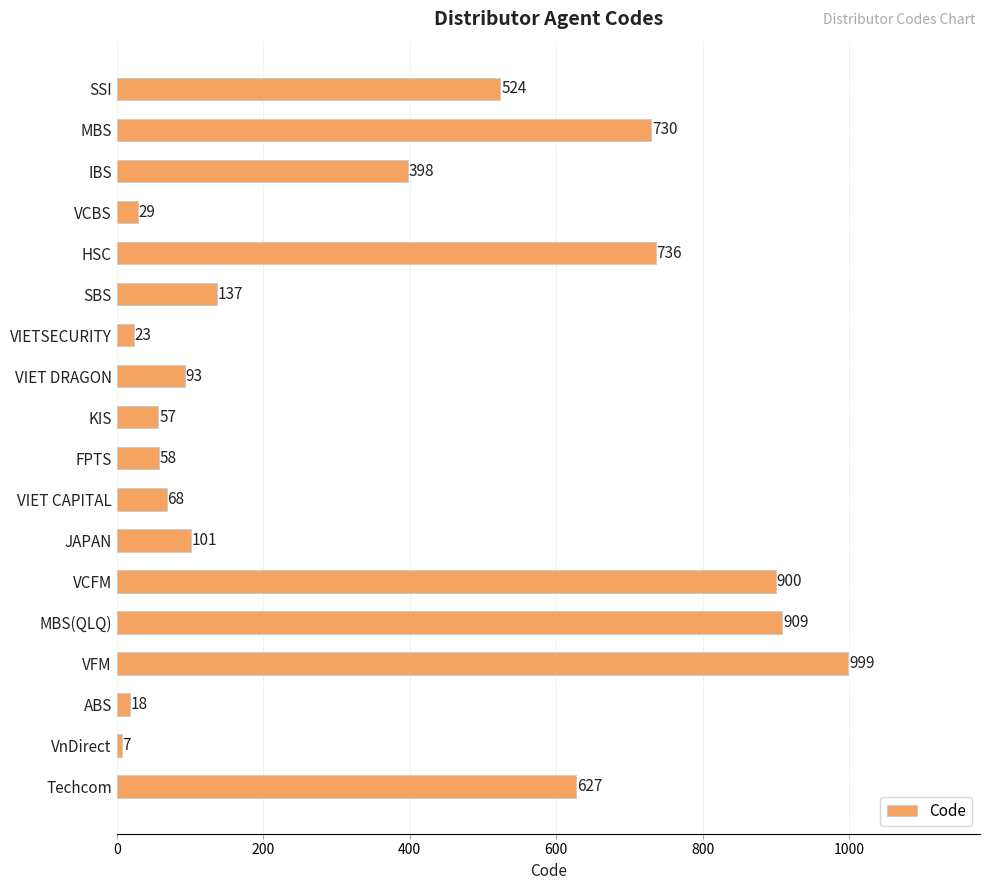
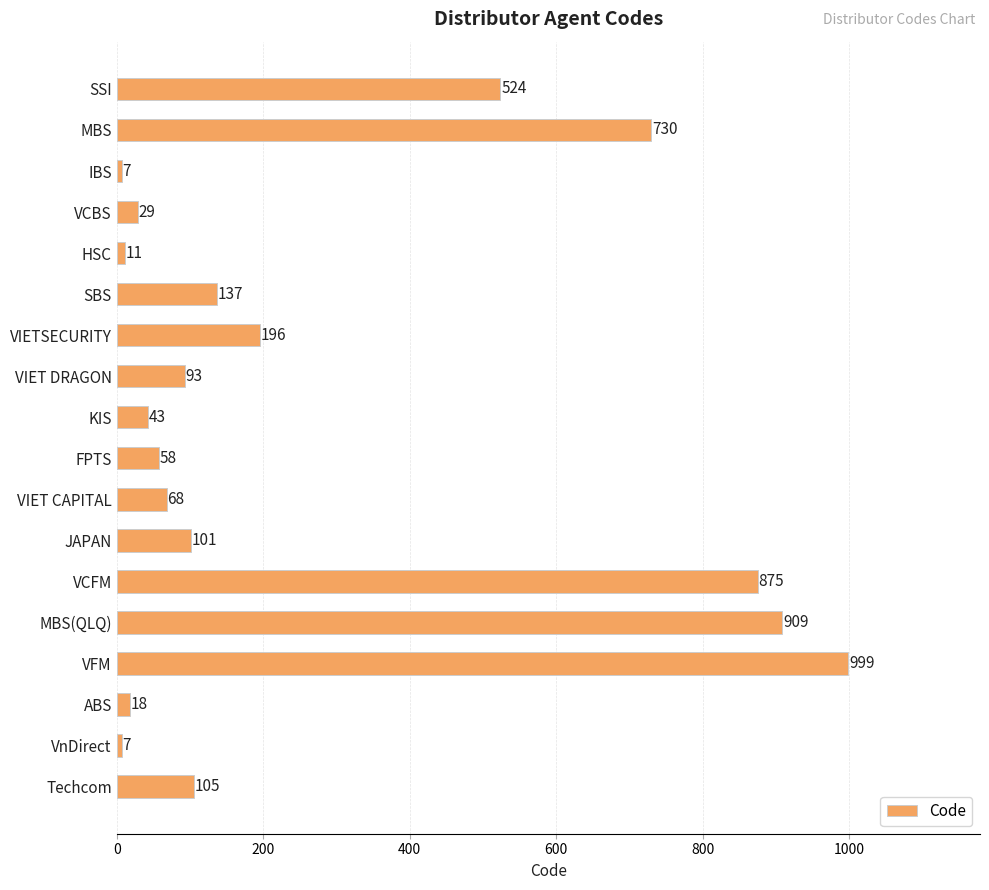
  {
    "SSI": 524,
    "MBS": 730,
-   "IBS": 398,
+   "IBS": 7,
    "VCBS": 29,
-   "HSC": 736,
+   "HSC": 11,
    "SBS": 137,
-   "VIETSECURITY": 23,
+   "VIETSECURITY": 196,
    "VIET DRAGON": 93,
-   "KIS": 57,
+   "KIS": 43,
    "FPTS": 58,
    "VIET CAPITAL": 68,
    "JAPAN": 101,
-   "VCFM": 900,
+   "VCFM": 875,
    "MBS(QLQ)": 909,
    "VFM": 999,
    "ABS": 18,
    "VnDirect": 7,
-   "Techcom": 627
+   "Techcom": 105
  }
